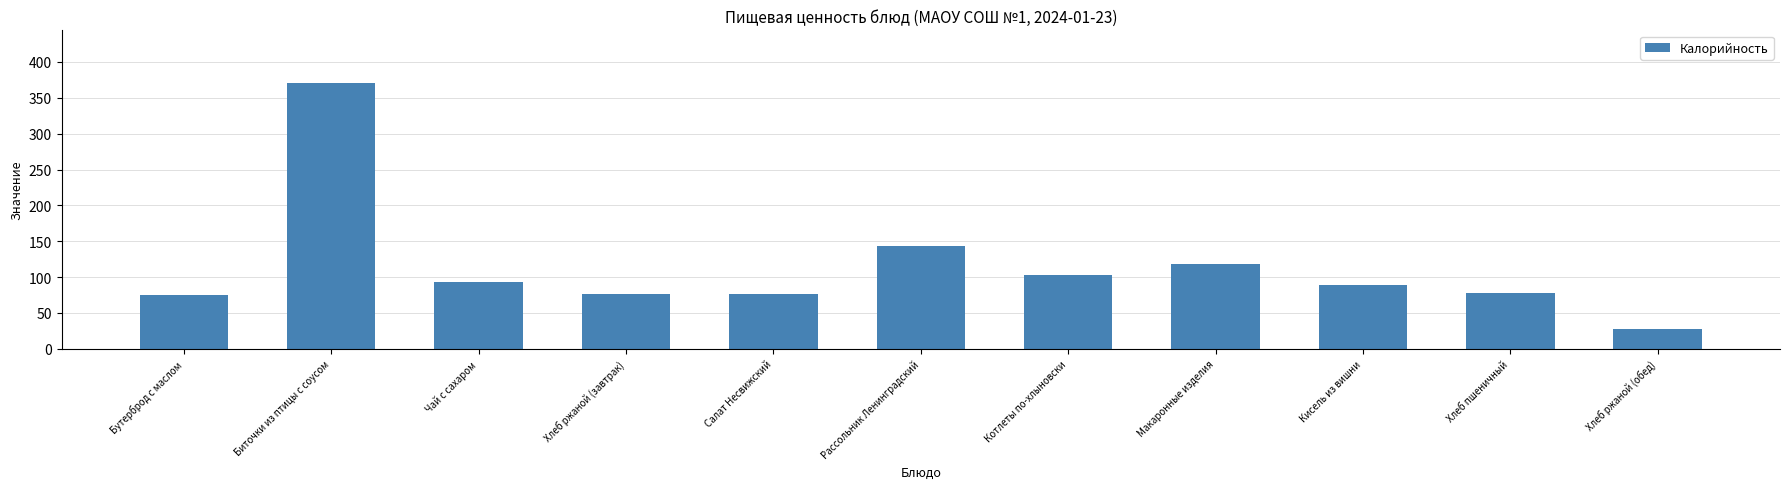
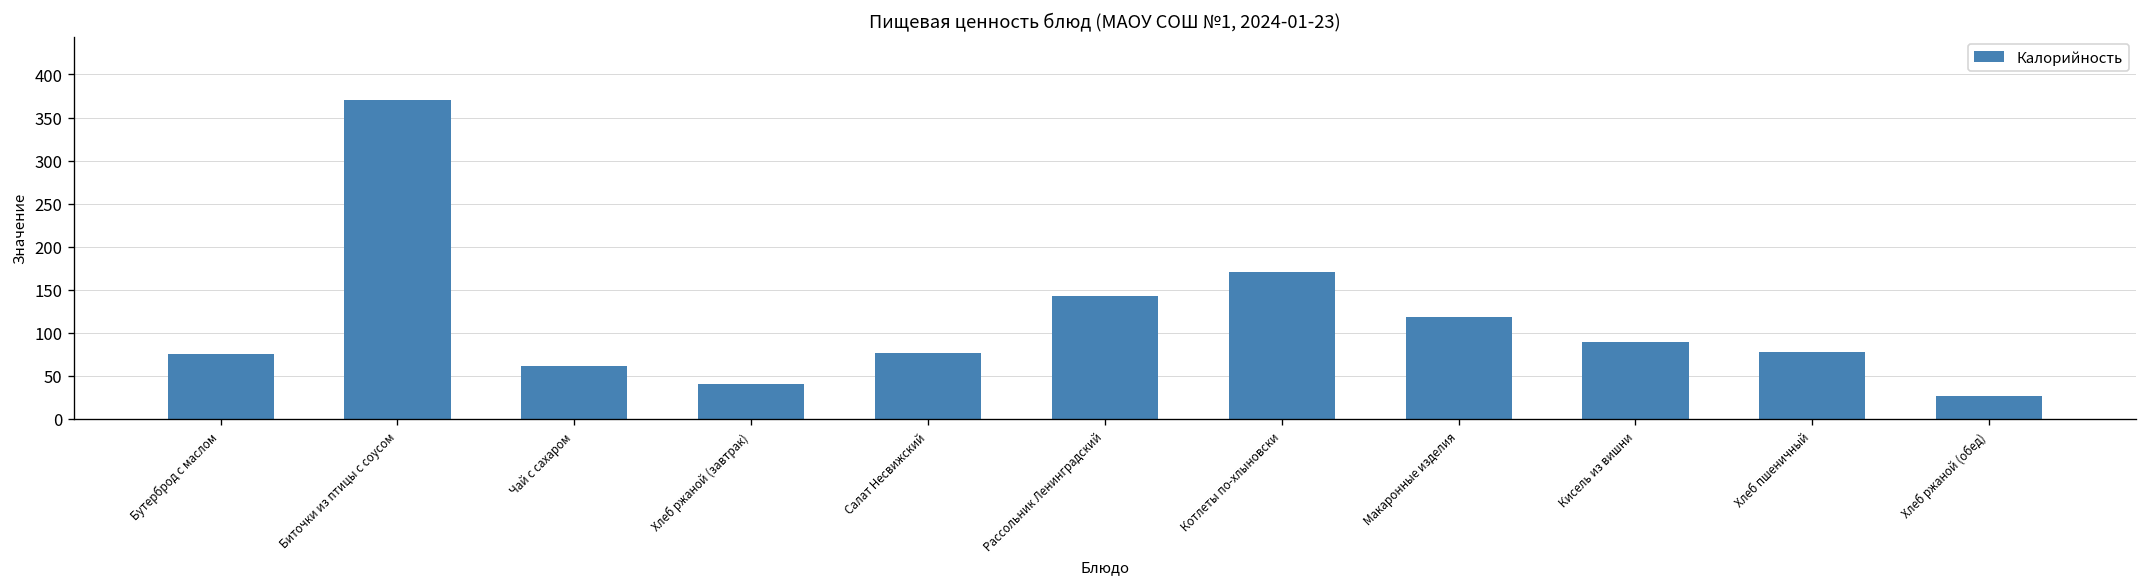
  {
    "Бутерброд с маслом": 80,
    "Биточки из птицы с соусом": 370,
-   "Чай с сахаром": 90,
-   "Хлеб ржаной (завтрак)": 80,
+   "Чай с сахаром": 60,
+   "Хлеб ржаной (завтрак)": 40,
    "Салат Несвижский": 80,
    "Рассольник Ленинградский": 140,
-   "Котлеты по-хлыновски": 100,
+   "Котлеты по-хлыновски": 170,
    "Макаронные изделия": 120,
    "Кисель из вишни": 90,
    "Хлеб пшеничный": 80,
    "Хлеб ржаной (обед)": 30
  }
